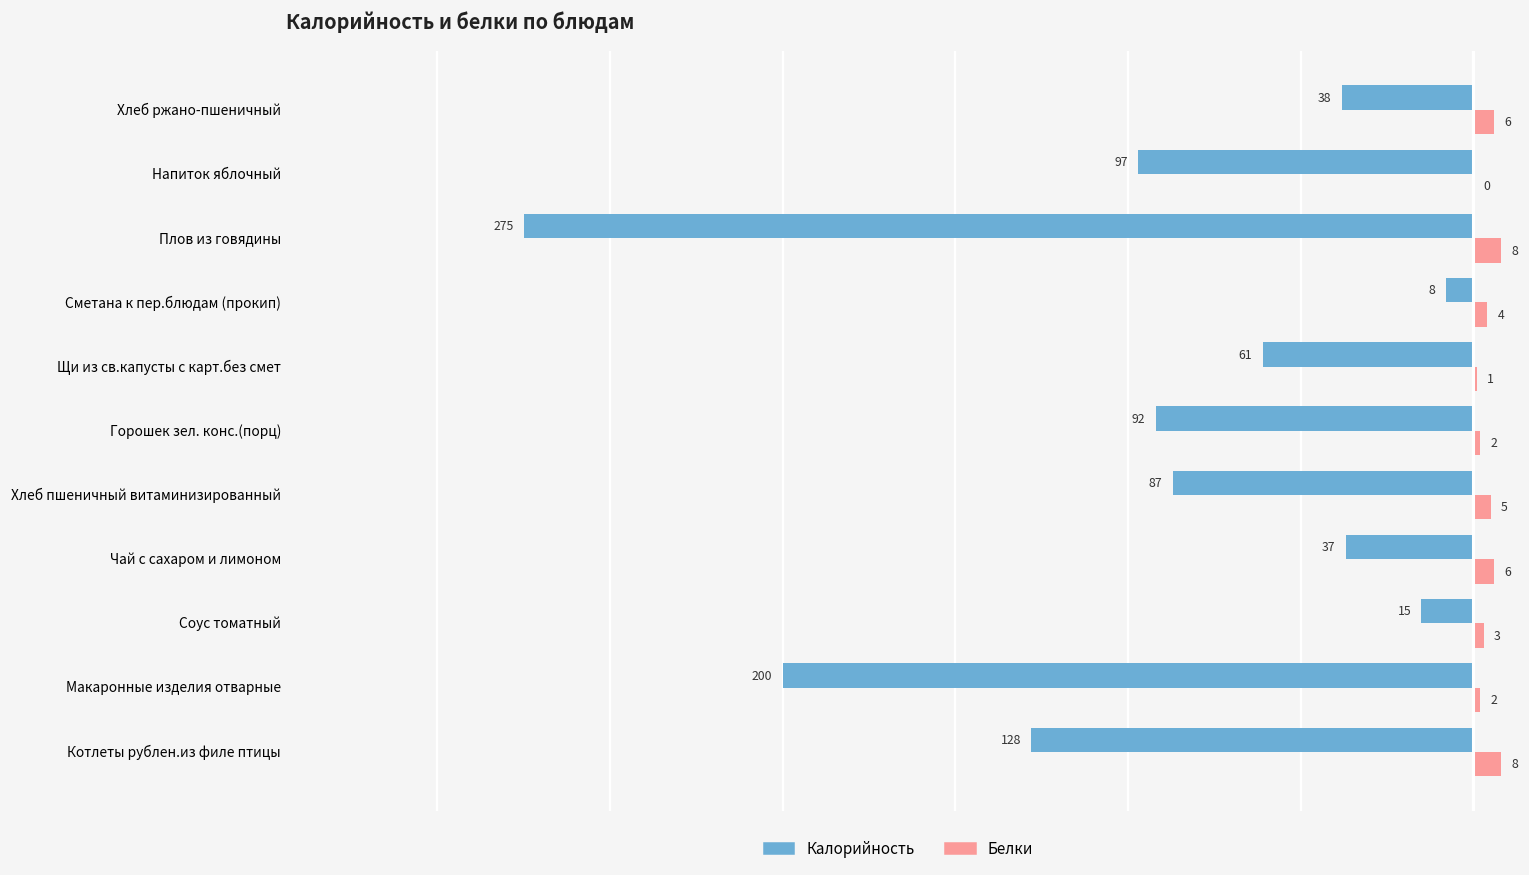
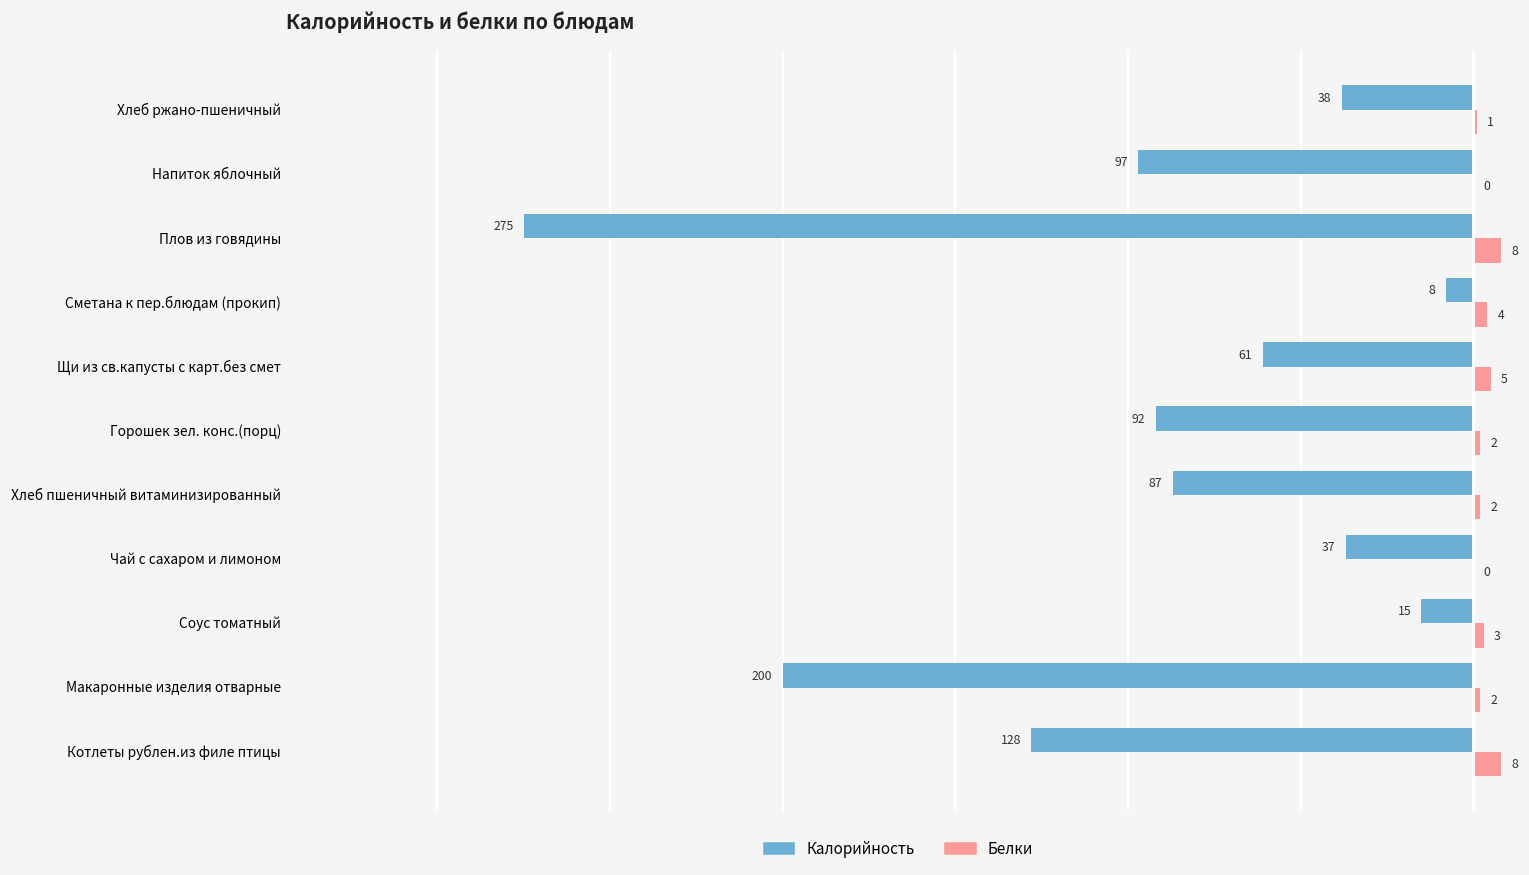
  {
    "Белки": {
-     "Хлеб ржано-пшеничный": 6,
+     "Хлеб ржано-пшеничный": 1,
      "Напиток яблочный": 0,
      "Плов из говядины": 8,
      "Сметана к пер.блюдам (прокип)": 4,
-     "Щи из св.капусты с карт.без смет": 1,
+     "Щи из св.капусты с карт.без смет": 5,
      "Горошек зел. конс.(порц)": 2,
-     "Хлеб пшеничный витаминизированный": 5,
-     "Чай с сахаром и лимоном": 6,
+     "Хлеб пшеничный витаминизированный": 2,
+     "Чай с сахаром и лимоном": 0,
      "Соус томатный": 3,
      "Макаронные изделия отварные": 2,
      "Котлеты рублен.из филе птицы": 8
    }
  }
